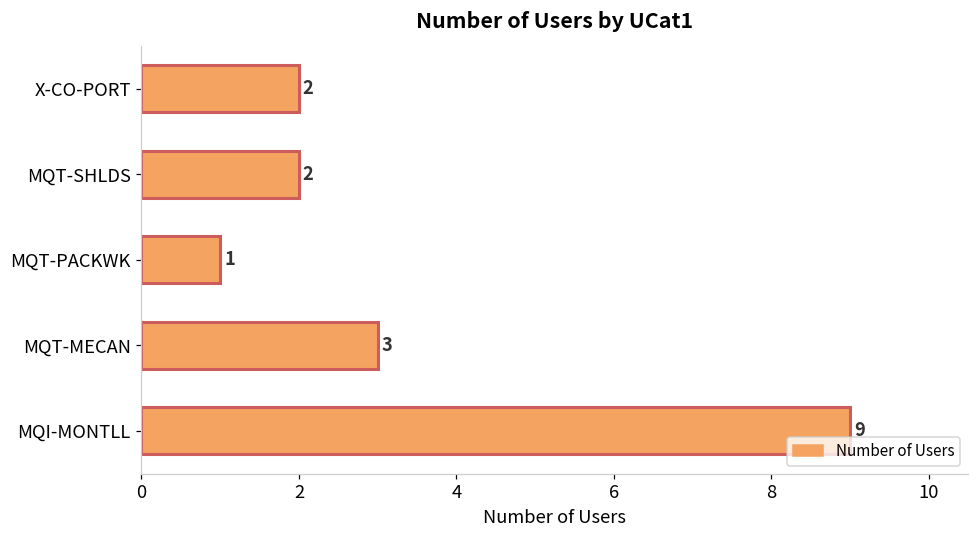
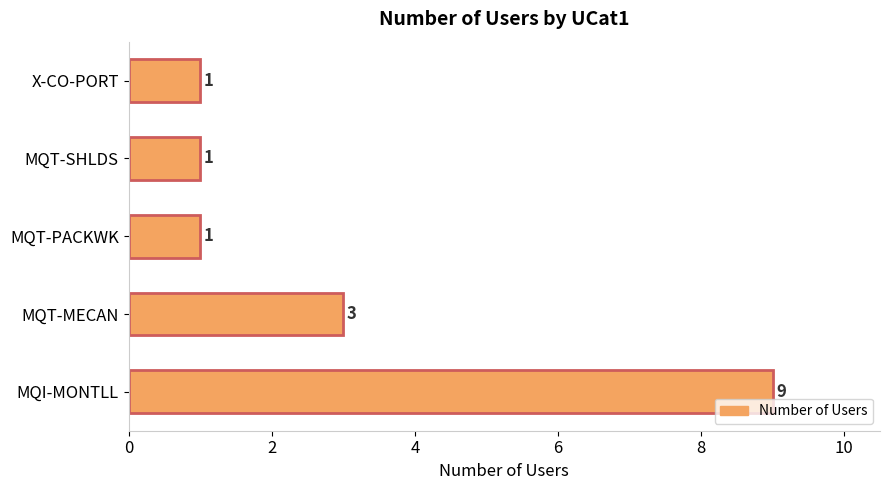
  {
-   "X-CO-PORT": 2,
-   "MQT-SHLDS": 2,
+   "X-CO-PORT": 1,
+   "MQT-SHLDS": 1,
    "MQT-PACKWK": 1,
    "MQT-MECAN": 3
  }
